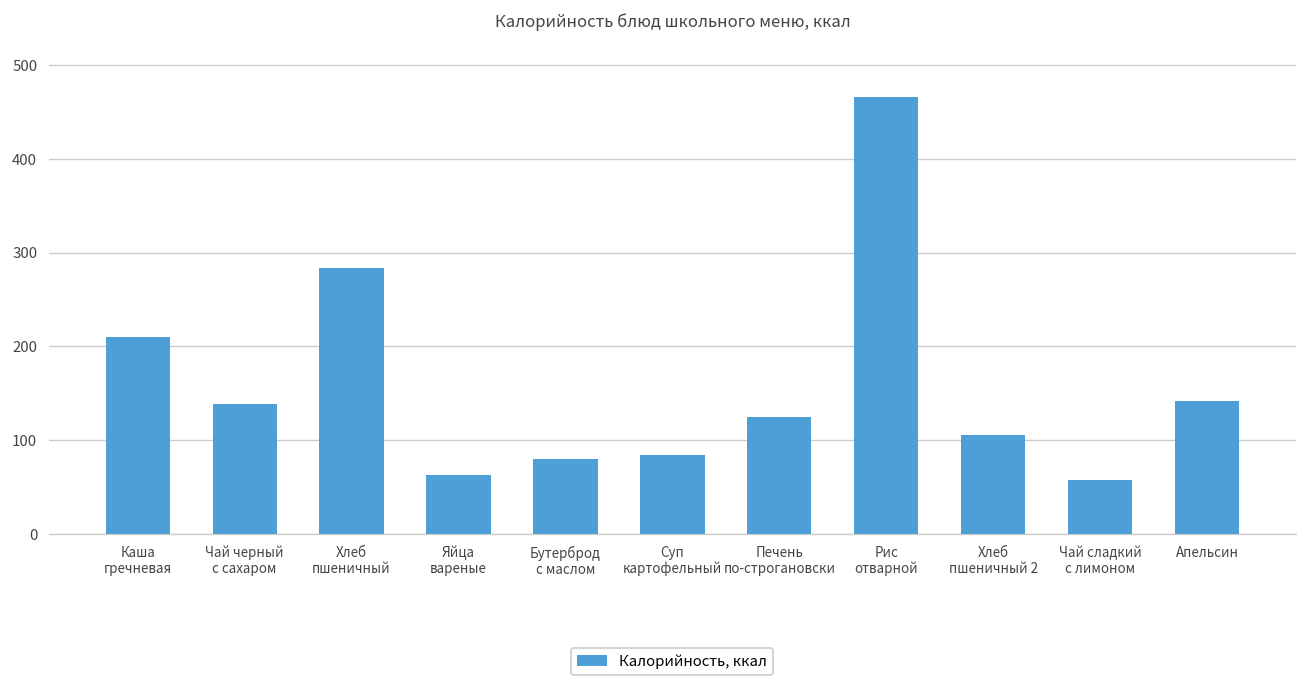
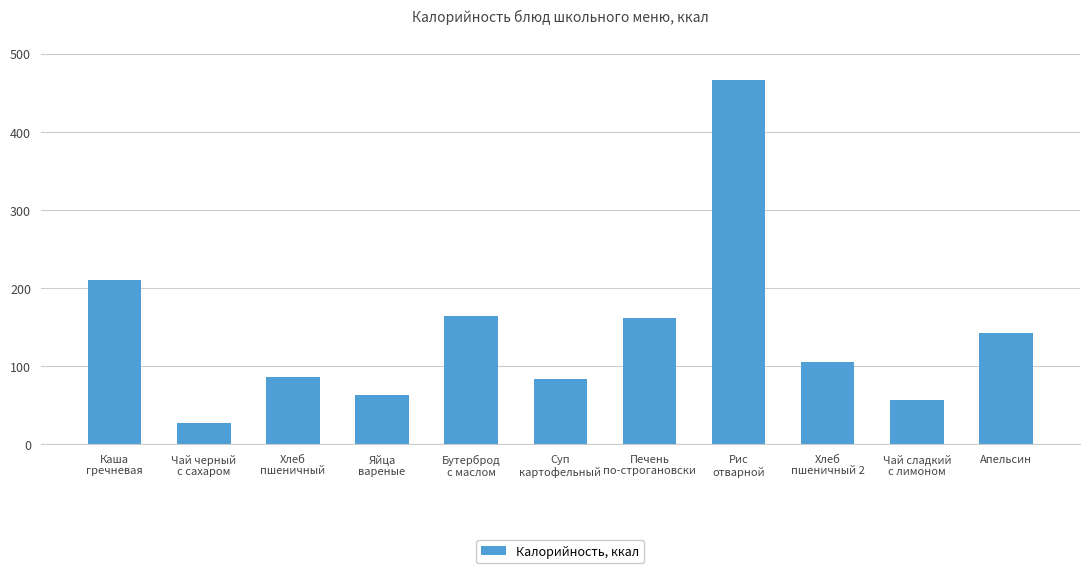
  {
    "Каша гречневая": 210,
-   "Чай черный с сахаром": 140,
-   "Хлеб пшеничный": 280,
+   "Чай черный с сахаром": 30,
+   "Хлеб пшеничный": 90,
    "Яйца вареные": 60,
-   "Бутерброд с маслом": 80,
+   "Бутерброд с маслом": 170,
    "Суп картофельный": 80,
-   "Печень по-строгановски": 120,
+   "Печень по-строгановски": 160,
    "Рис отварной": 470,
    "Хлеб пшеничный 2": 110,
    "Чай сладкий с лимоном": 60,
    "Апельсин": 140
  }
